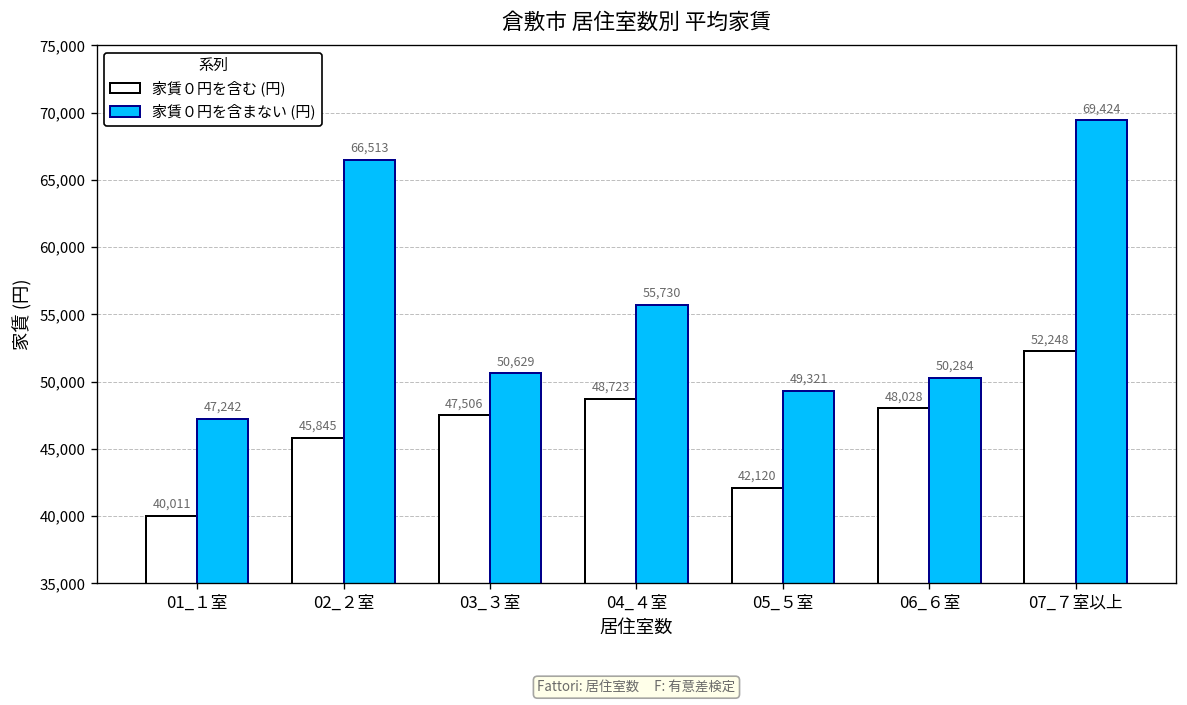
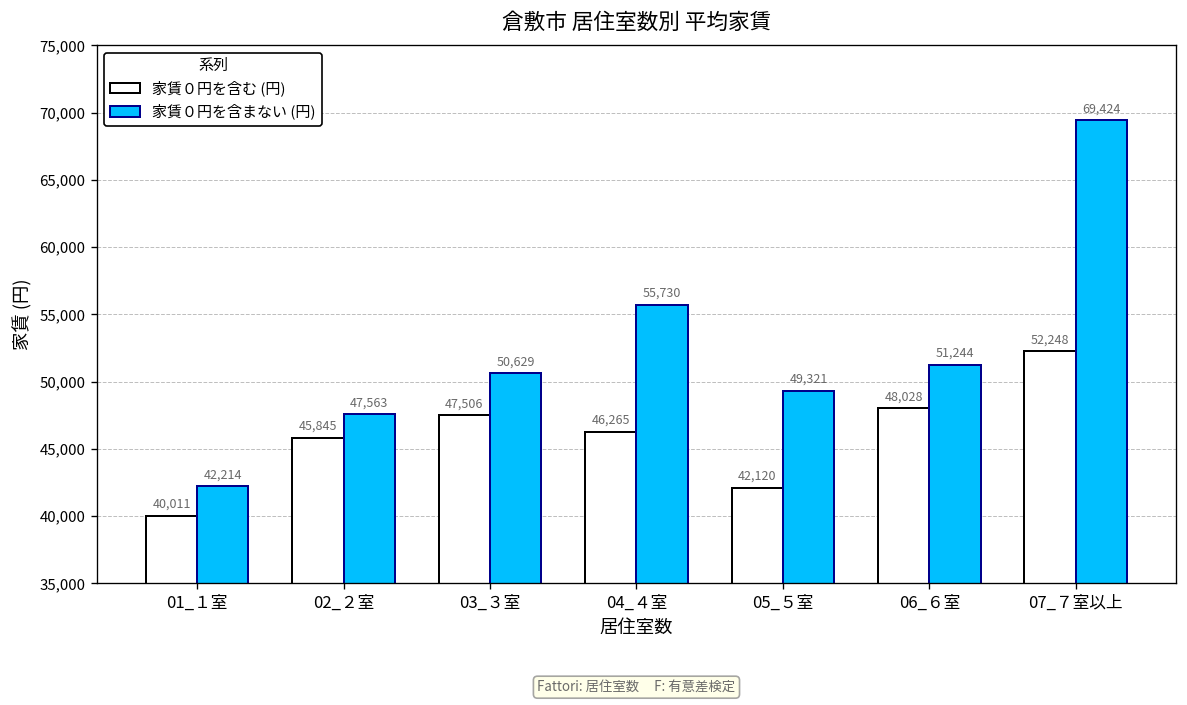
  {
    "家賃０円を含む (円)": {
      "01_１室": "40,011",
      "02_２室": "45,845",
      "03_３室": "47,506",
-     "04_４室": "48,723",
+     "04_４室": "46,265",
      "05_５室": "42,120",
      "06_６室": "48,028",
      "07_７室以上": "52,248"
    },
    "家賃０円を含まない (円)": {
-     "01_１室": "47,242",
-     "02_２室": "66,513",
+     "01_１室": "42,214",
+     "02_２室": "47,563",
      "03_３室": "50,629",
      "04_４室": "55,730",
      "05_５室": "49,321",
-     "06_６室": "50,284",
+     "06_６室": "51,244",
      "07_７室以上": "69,424"
    }
  }
